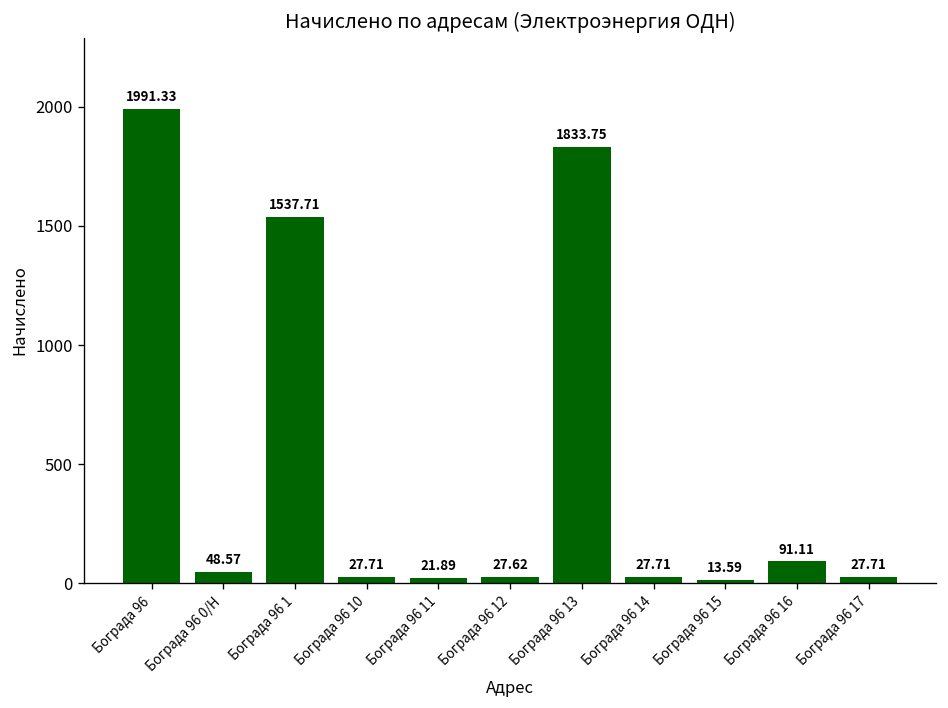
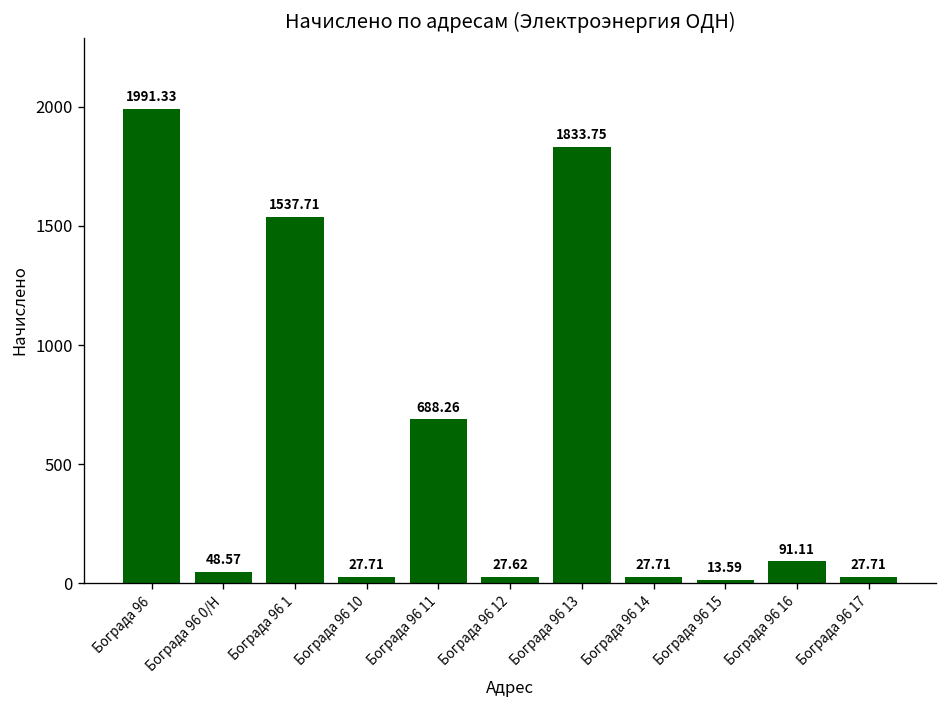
  {
    "Бограда 96": 1991.33,
    "Бограда 96 0/Н": 48.57,
    "Бограда 96 1": 1537.71,
    "Бограда 96 10": 27.71,
-   "Бограда 96 11": 21.89,
+   "Бограда 96 11": 688.26,
    "Бограда 96 12": 27.62,
    "Бограда 96 13": 1833.75,
    "Бограда 96 14": 27.71,
    "Бограда 96 15": 13.59,
    "Бограда 96 16": 91.11,
    "Бограда 96 17": 27.71
  }
